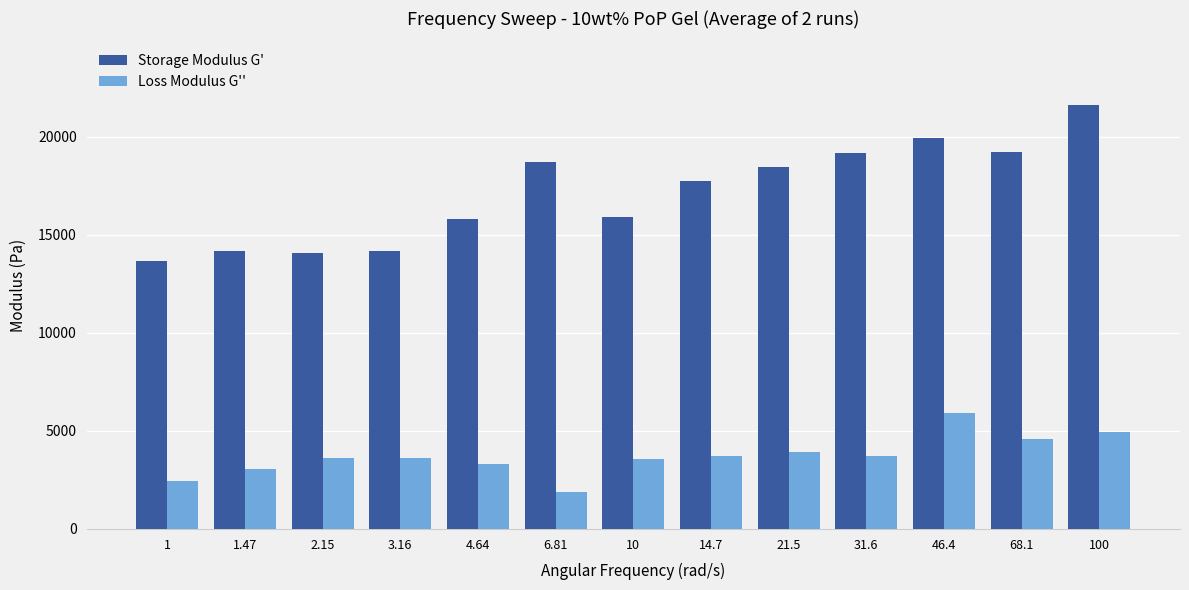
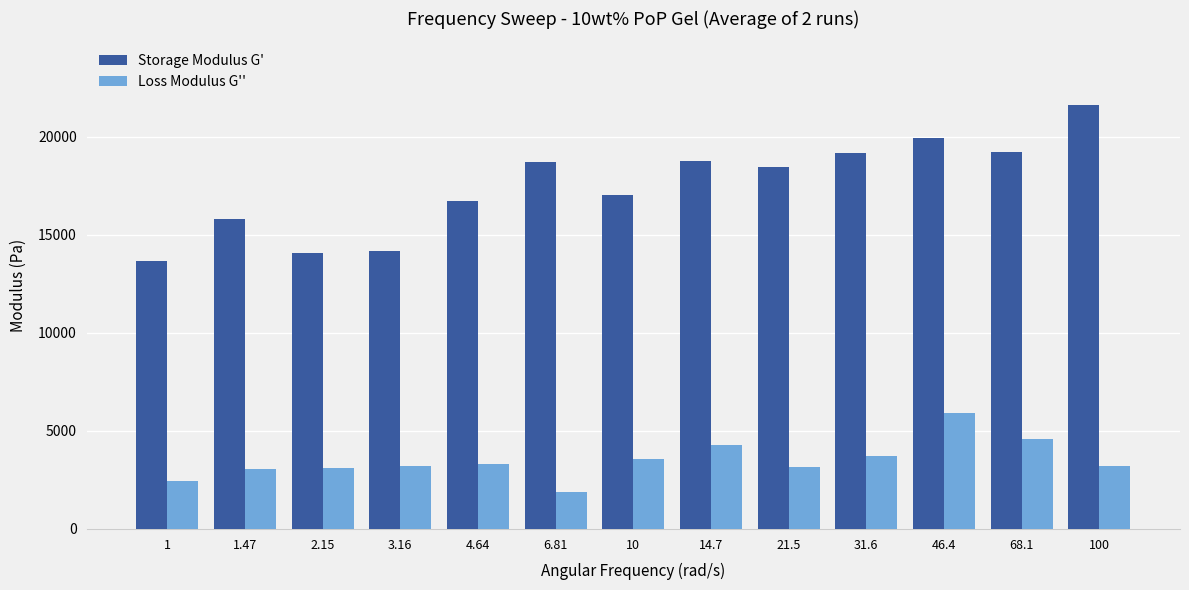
  {
    "Storage Modulus G'": {
      "1": 13700,
-     "1.47": 14200,
+     "1.47": 15800,
      "2.15": 14000,
      "3.16": 14200,
-     "4.64": 15800,
+     "4.64": 16700,
      "6.81": 18700,
-     "10": 15900,
-     "14.7": 17700,
+     "10": 17000,
+     "14.7": 18800,
      "21.5": 18400,
      "31.6": 19200,
      "46.4": 19900,
      "68.1": 19200,
      "100": 21600
    },
    "Loss Modulus G''": {
      "1": 2500,
      "1.47": 3000,
-     "2.15": 3600,
-     "3.16": 3600,
+     "2.15": 3100,
+     "3.16": 3200,
      "4.64": 3300,
      "6.81": 1900,
      "10": 3600,
-     "14.7": 3700,
-     "21.5": 3900,
+     "14.7": 4300,
+     "21.5": 3200,
      "31.6": 3700,
      "46.4": 5900,
      "68.1": 4600,
-     "100": 4900
+     "100": 3200
    }
  }
